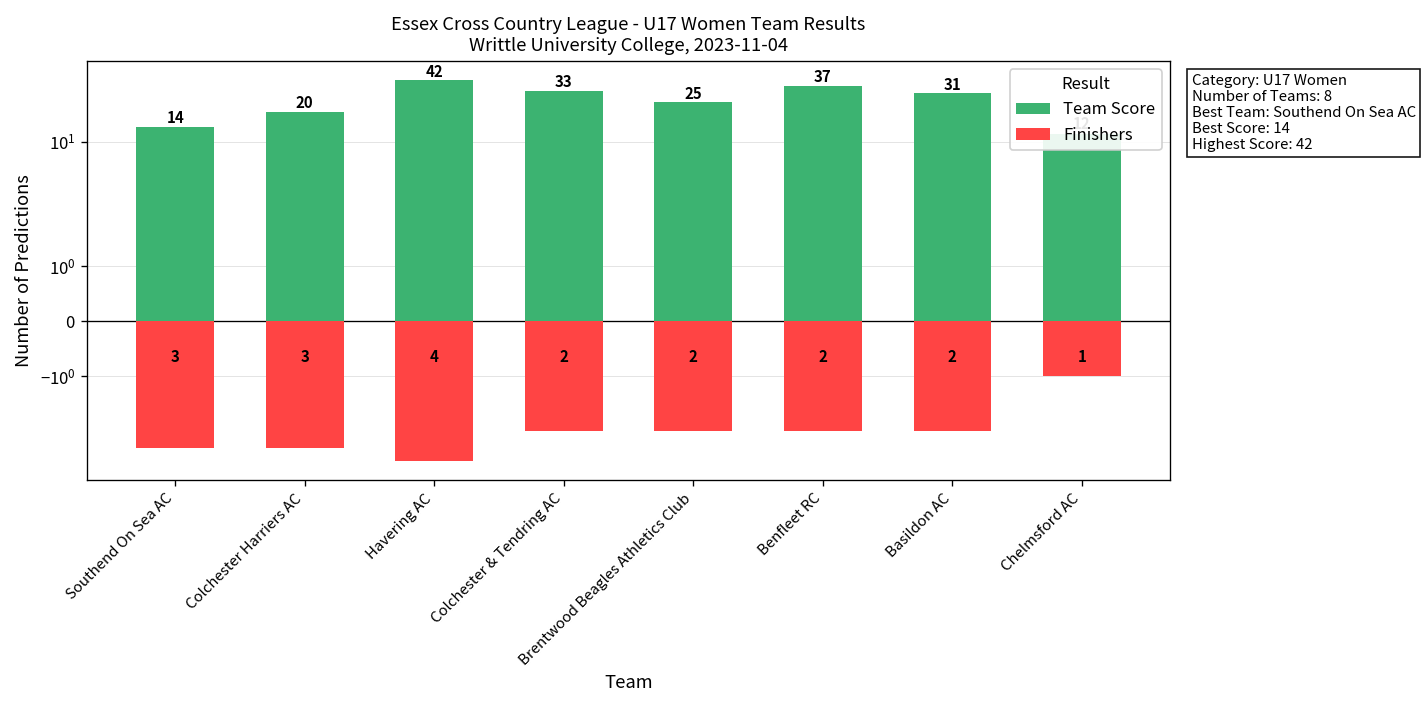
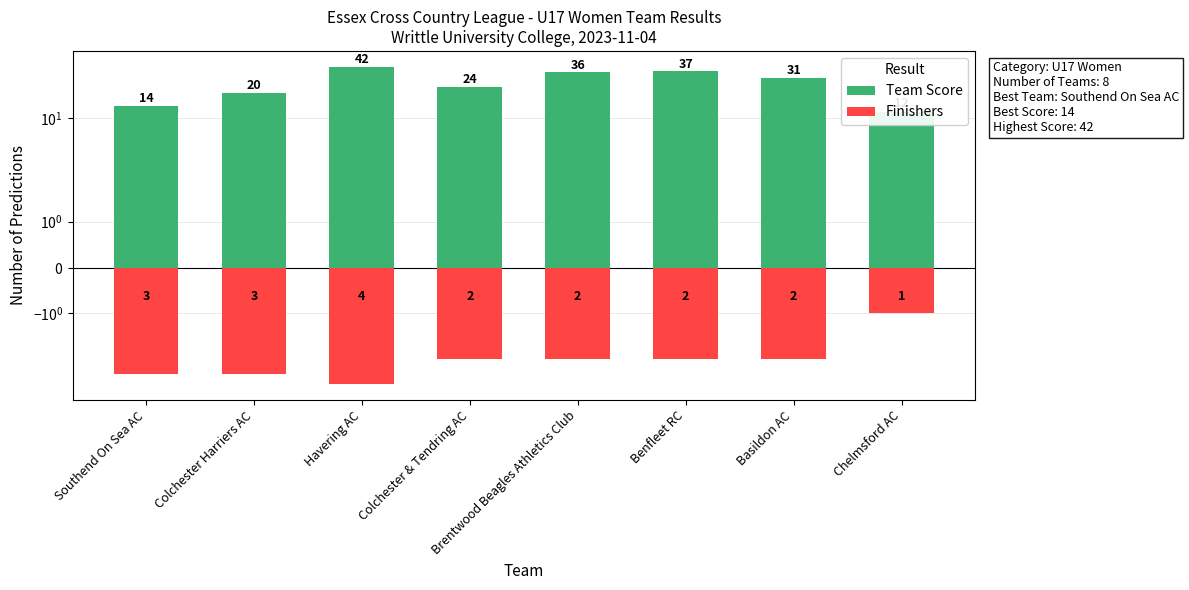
  {
    "Team Score": {
      "Southend On Sea AC": 14,
      "Colchester Harriers AC": 20,
      "Havering AC": 42,
-     "Colchester & Tendring AC": 33,
-     "Brentwood Beagles Athletics Club": 25,
+     "Colchester & Tendring AC": 24,
+     "Brentwood Beagles Athletics Club": 36,
      "Benfleet RC": 37,
      "Basildon AC": 31
    }
  }
